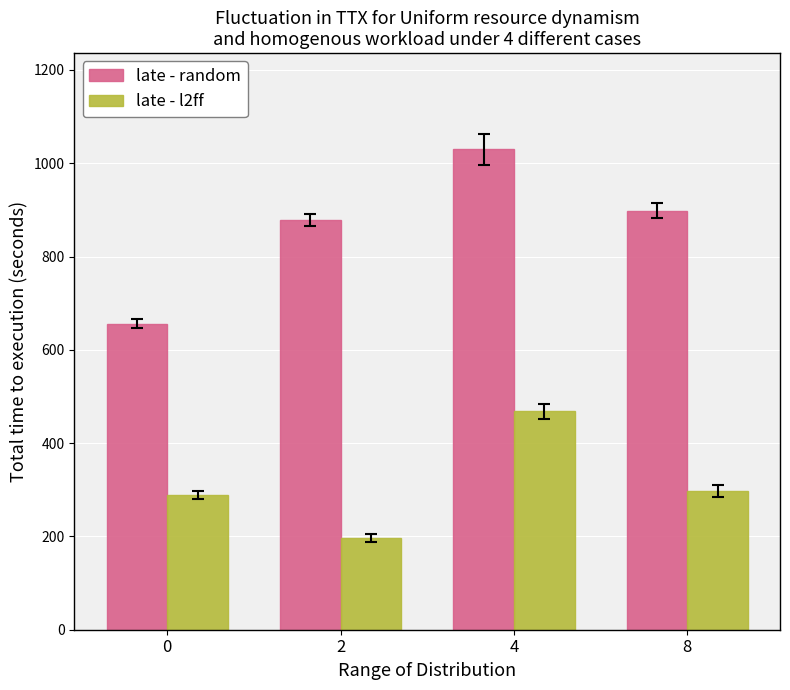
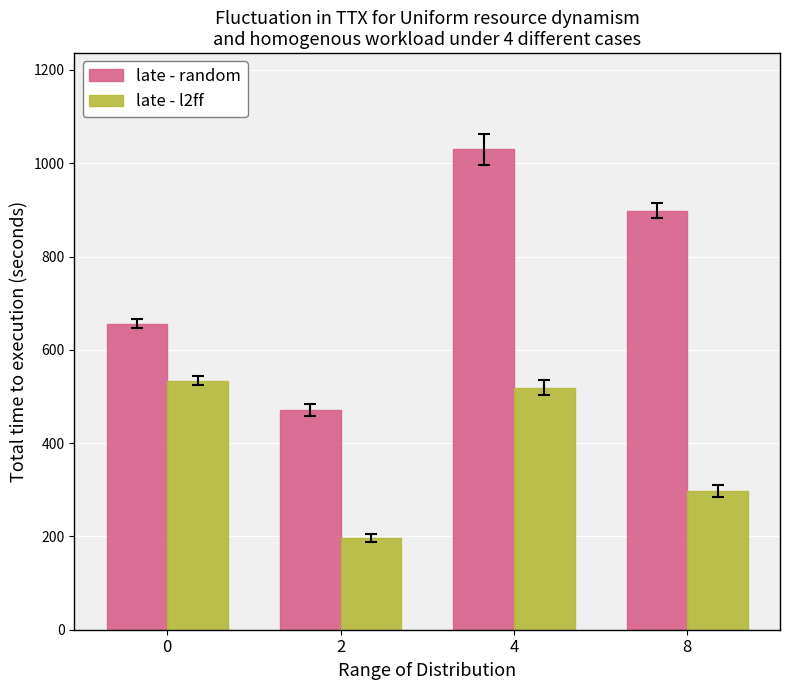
  {
    "late - random": {
      "0": 660,
-     "2": 880,
+     "2": 470,
      "4": 1030,
      "8": 900
    },
    "late - l2ff": {
-     "0": 290,
+     "0": 530,
      "2": 200,
-     "4": 470,
+     "4": 520,
      "8": 300
    }
  }
